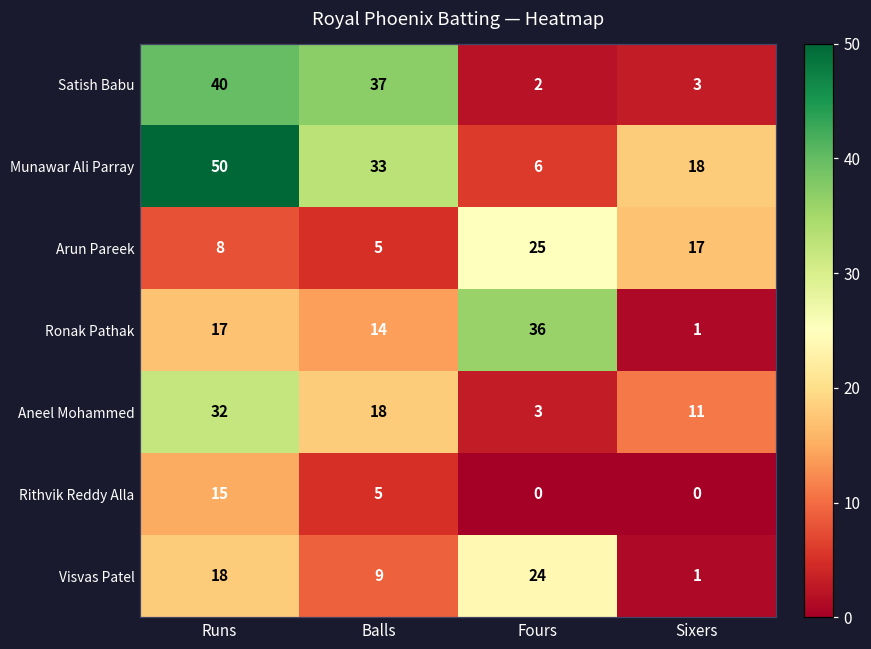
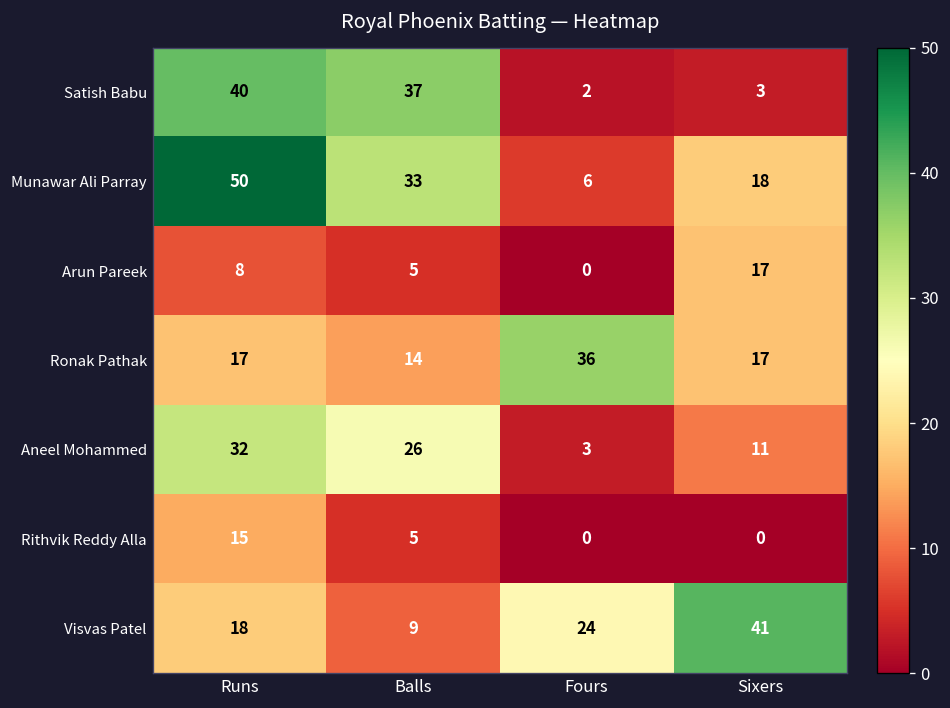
  {
    "Satish Babu": {
      "Runs": 40,
      "Balls": 37,
      "Fours": 2,
      "Sixers": 3
    },
    "Munawar Ali Parray": {
      "Runs": 50,
      "Balls": 33,
      "Fours": 6,
      "Sixers": 18
    },
    "Arun Pareek": {
      "Runs": 8,
      "Balls": 5,
-     "Fours": 25,
+     "Fours": 0,
      "Sixers": 17
    },
    "Ronak Pathak": {
      "Runs": 17,
      "Balls": 14,
      "Fours": 36,
-     "Sixers": 1
+     "Sixers": 17
    },
    "Aneel Mohammed": {
      "Runs": 32,
-     "Balls": 18,
+     "Balls": 26,
      "Fours": 3,
      "Sixers": 11
    },
    "Rithvik Reddy Alla": {
      "Runs": 15,
      "Balls": 5,
      "Fours": 0,
      "Sixers": 0
    },
    "Visvas Patel": {
      "Runs": 18,
      "Balls": 9,
      "Fours": 24,
-     "Sixers": 1
+     "Sixers": 41
    }
  }
